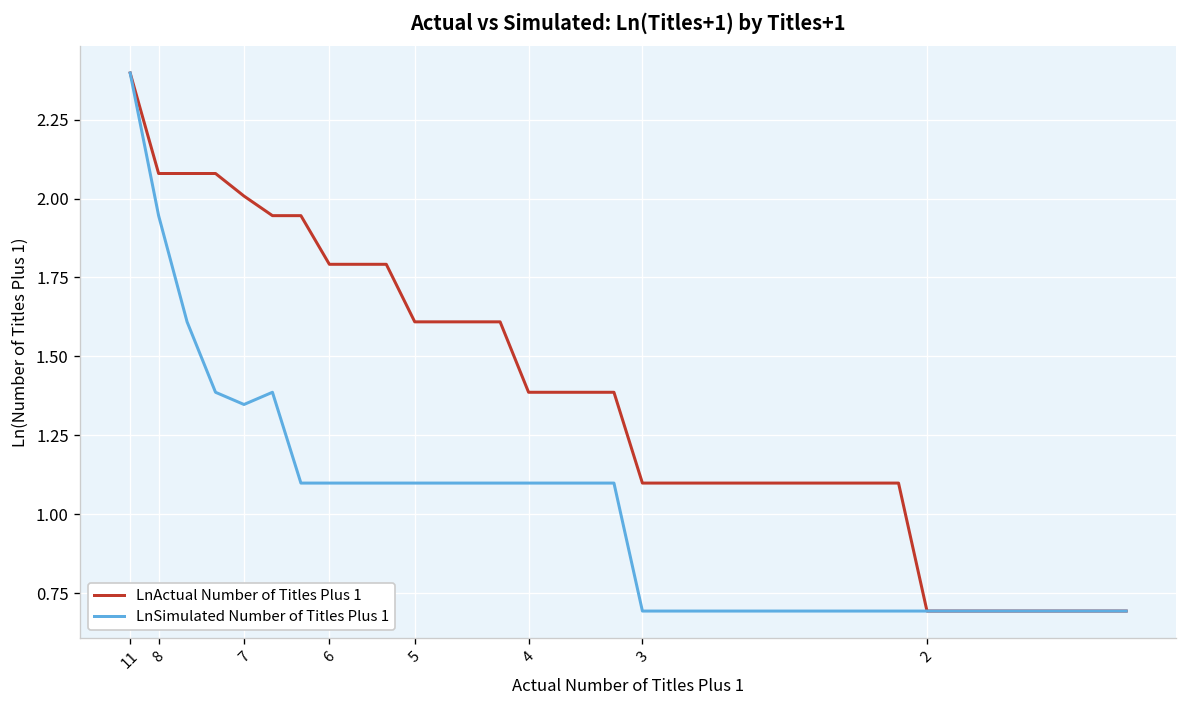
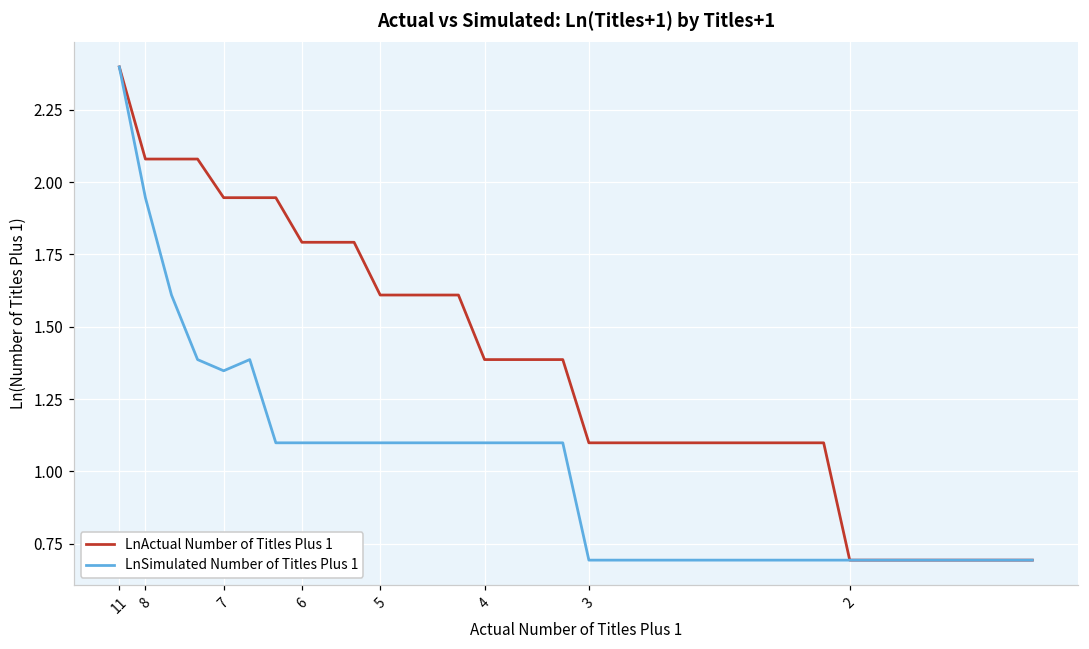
  {
    "LnActual Number of Titles Plus 1": {
-     "7": 2.01,
+     "7": 1.95,
      "4": 1.39
    },
    "LnSimulated Number of Titles Plus 1": {
      "7": 1.35,
      "4": 1.10
    }
  }
